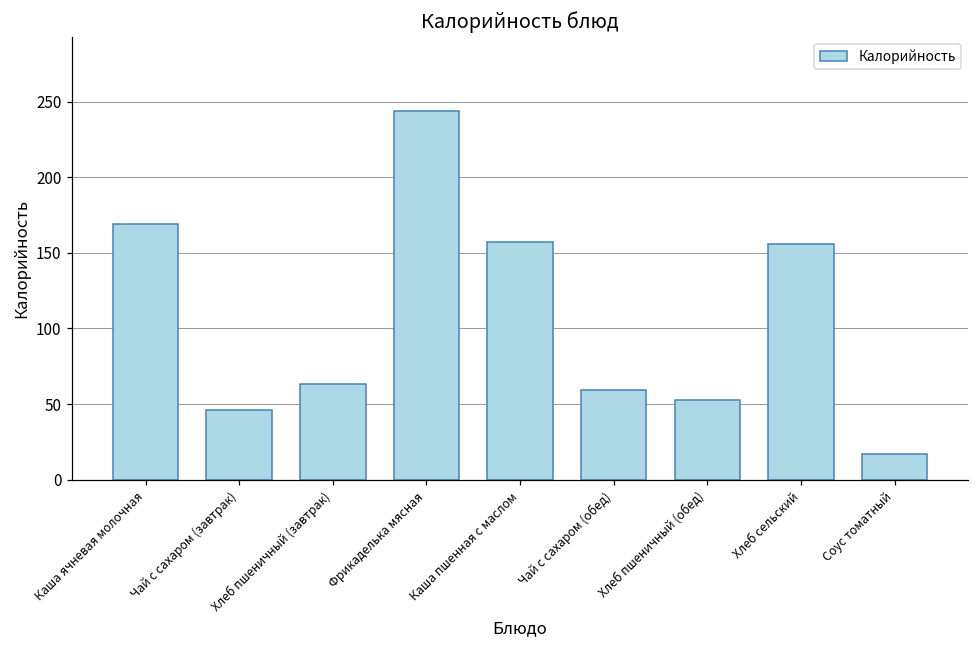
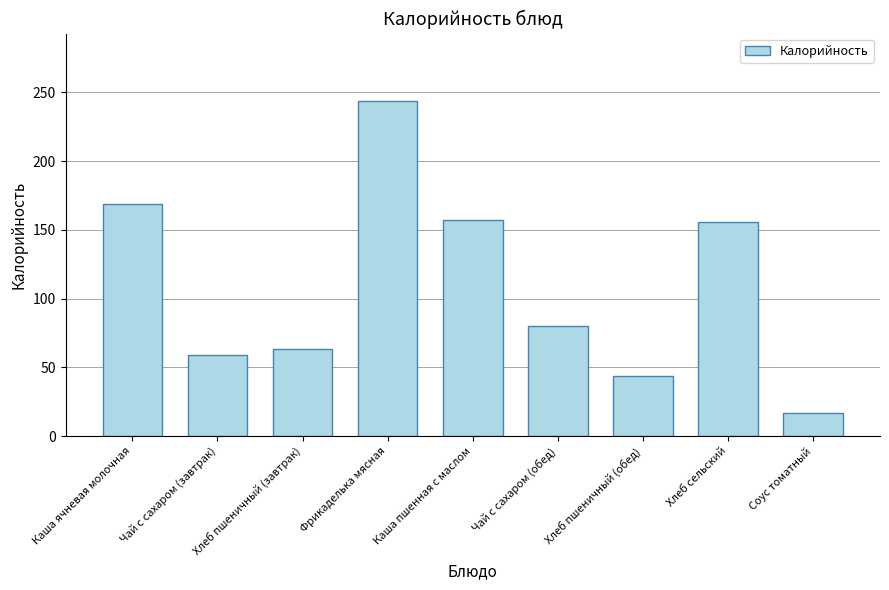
  {
    "Каша ячневая молочная": 169,
-   "Чай с сахаром (завтрак)": 46,
+   "Чай с сахаром (завтрак)": 59,
    "Хлеб пшеничный (завтрак)": 63,
    "Фрикаделька мясная": 244,
    "Каша пшенная с маслом": 157,
-   "Чай с сахаром (обед)": 59,
-   "Хлеб пшеничный (обед)": 53,
+   "Чай с сахаром (обед)": 80,
+   "Хлеб пшеничный (обед)": 44,
    "Хлеб сельский": 156,
    "Соус томатный": 17
  }
